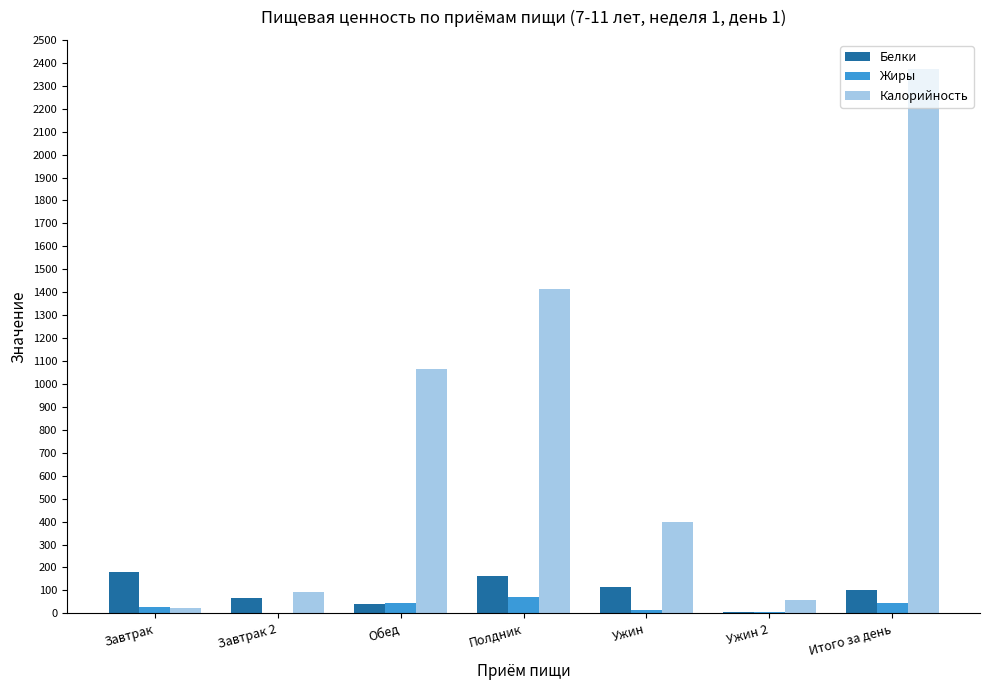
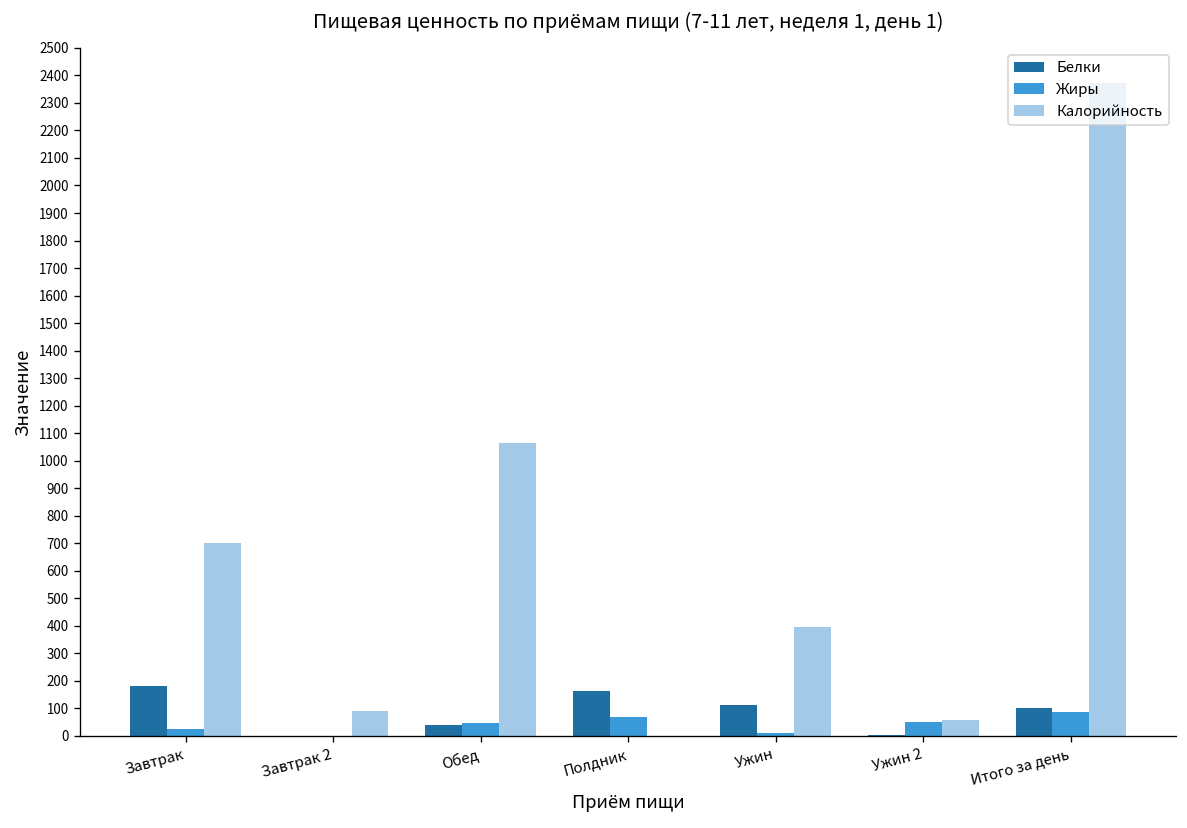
  {
    "Белки": {
      "Завтрак": 180,
-     "Завтрак 2": 70,
+     "Завтрак 2": 0,
      "Обед": 40,
      "Полдник": 160,
      "Ужин": 110,
      "Итого за день": 100
    },
    "Жиры": {
      "Завтрак": 30,
      "Завтрак 2": 0,
      "Обед": 50,
      "Полдник": 70,
      "Ужин": 10,
-     "Ужин 2": 0,
-     "Итого за день": 50
+     "Ужин 2": 50,
+     "Итого за день": 90
    },
    "Калорийность": {
-     "Завтрак": 20,
+     "Завтрак": 700,
      "Завтрак 2": 90,
      "Обед": 1060,
-     "Полдник": 1420,
+     "Полдник": 0,
      "Ужин": 400,
      "Ужин 2": 60
    }
  }
